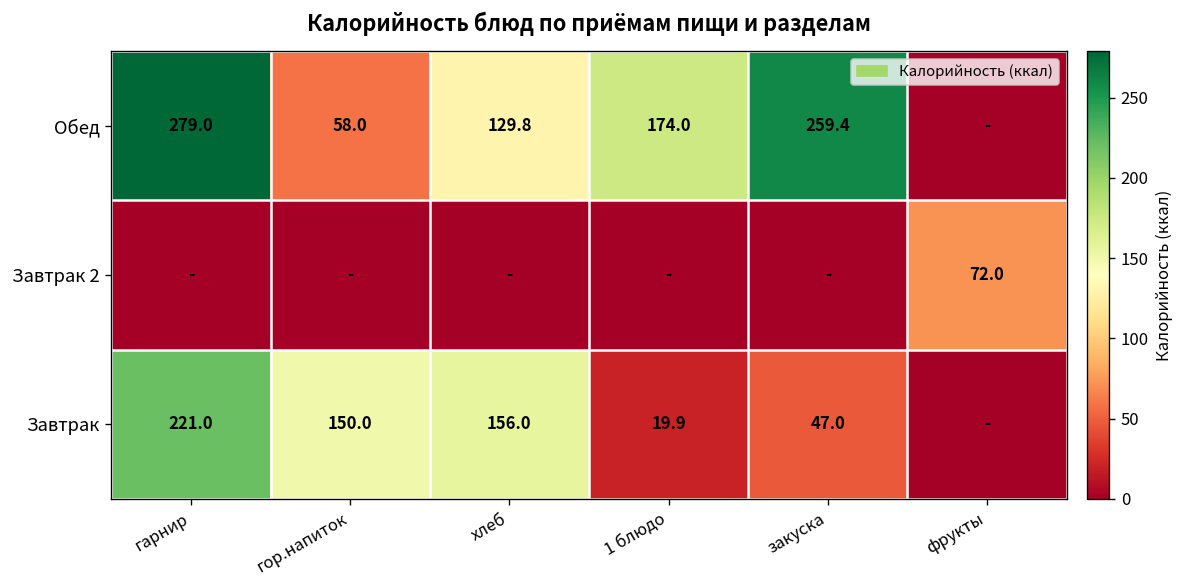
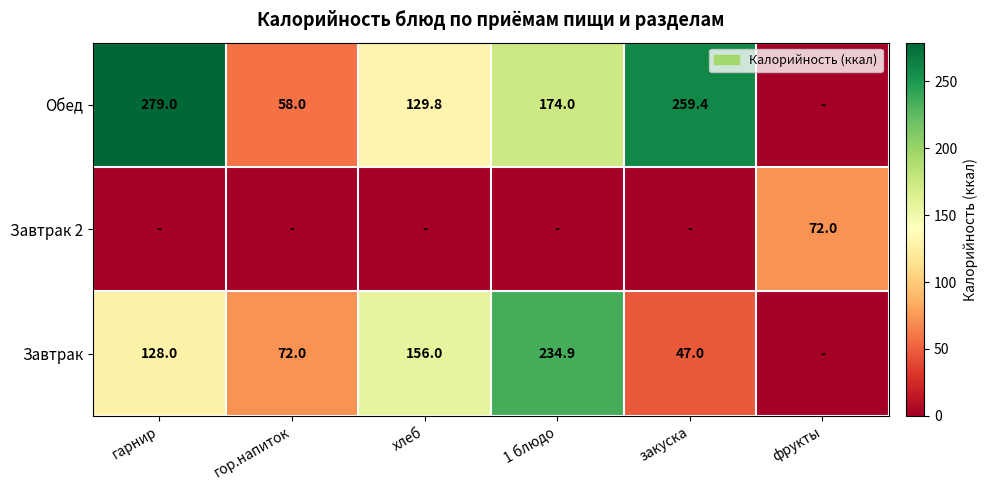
  {
    "Обед": {
      "гарнир": 279.0,
      "гор.напиток": 58.0,
      "хлеб": 129.8,
      "1 блюдо": 174.0,
      "закуска": 259.4
    },
    "Завтрак 2": {
      "фрукты": 72.0
    },
    "Завтрак": {
-     "гарнир": 221.0,
-     "гор.напиток": 150.0,
+     "гарнир": 128.0,
+     "гор.напиток": 72.0,
      "хлеб": 156.0,
-     "1 блюдо": 19.9,
+     "1 блюдо": 234.9,
      "закуска": 47.0
    }
  }
